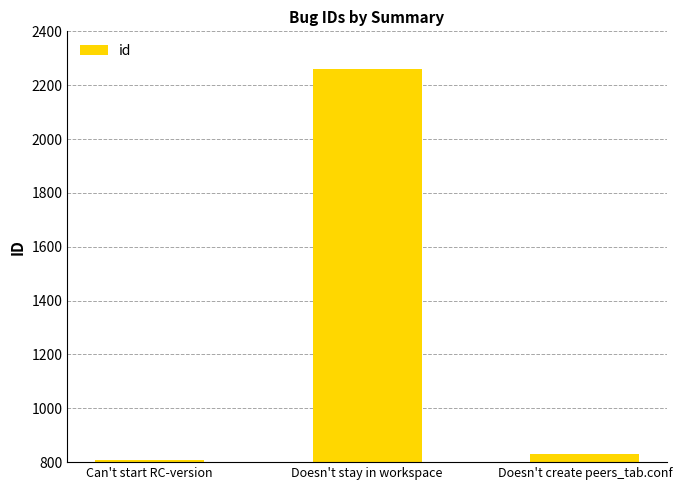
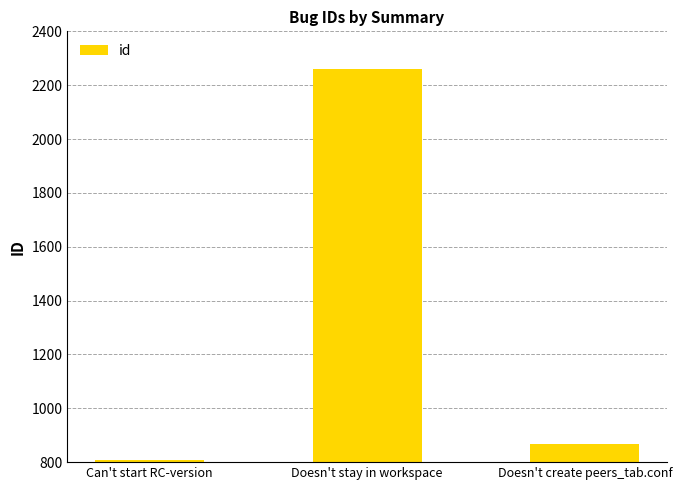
  {
    "Can't start RC-version": 810,
    "Doesn't stay in workspace": 2260,
-   "Doesn't create peers_tab.conf": 830
+   "Doesn't create peers_tab.conf": 870
  }
